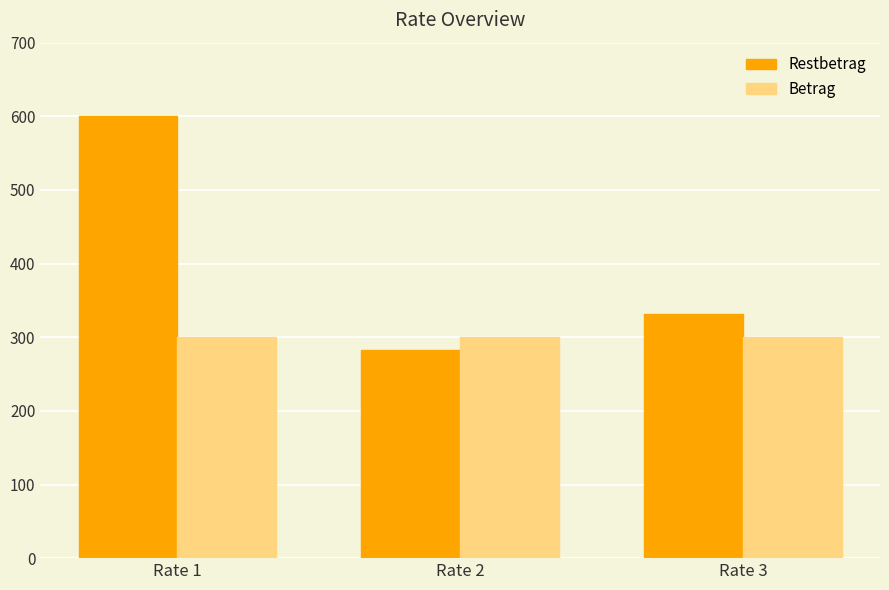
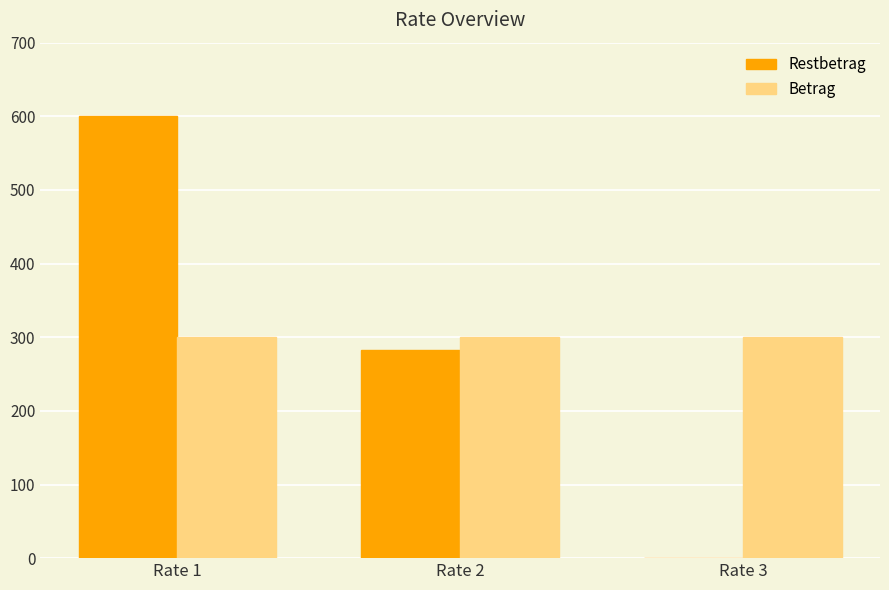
  {
    "Restbetrag": {
      "Rate 1": 600,
      "Rate 2": 280,
-     "Rate 3": 330
+     "Rate 3": 0
    },
    "Betrag": {
      "Rate 1": 300,
      "Rate 2": 300,
      "Rate 3": 300
    }
  }
